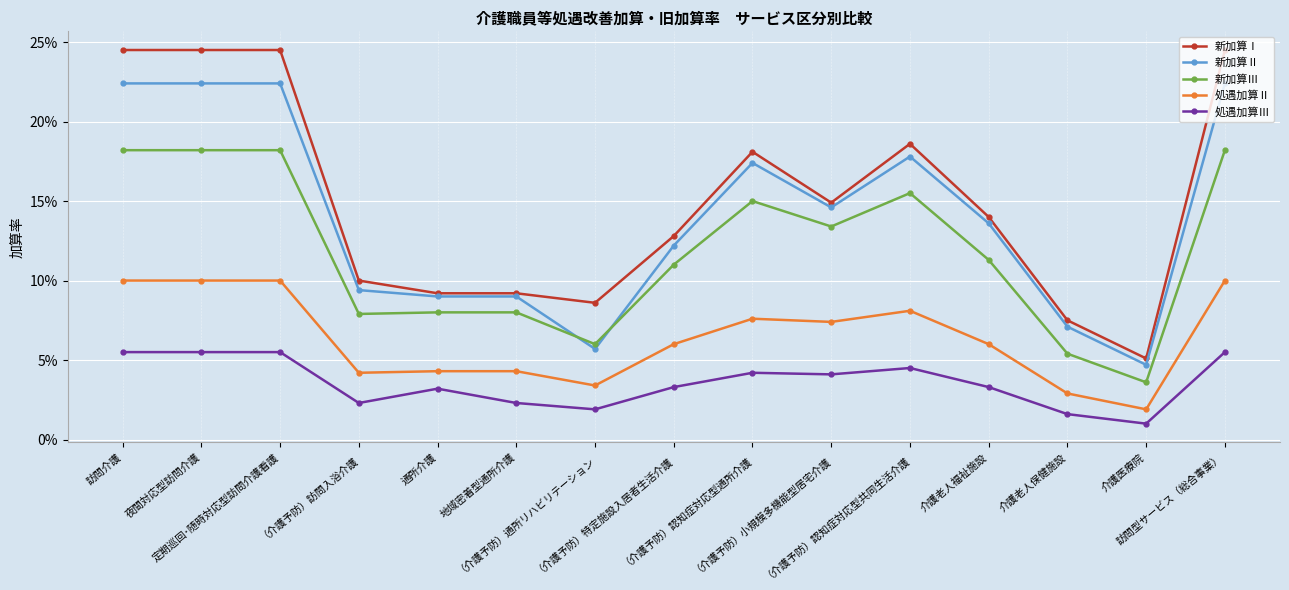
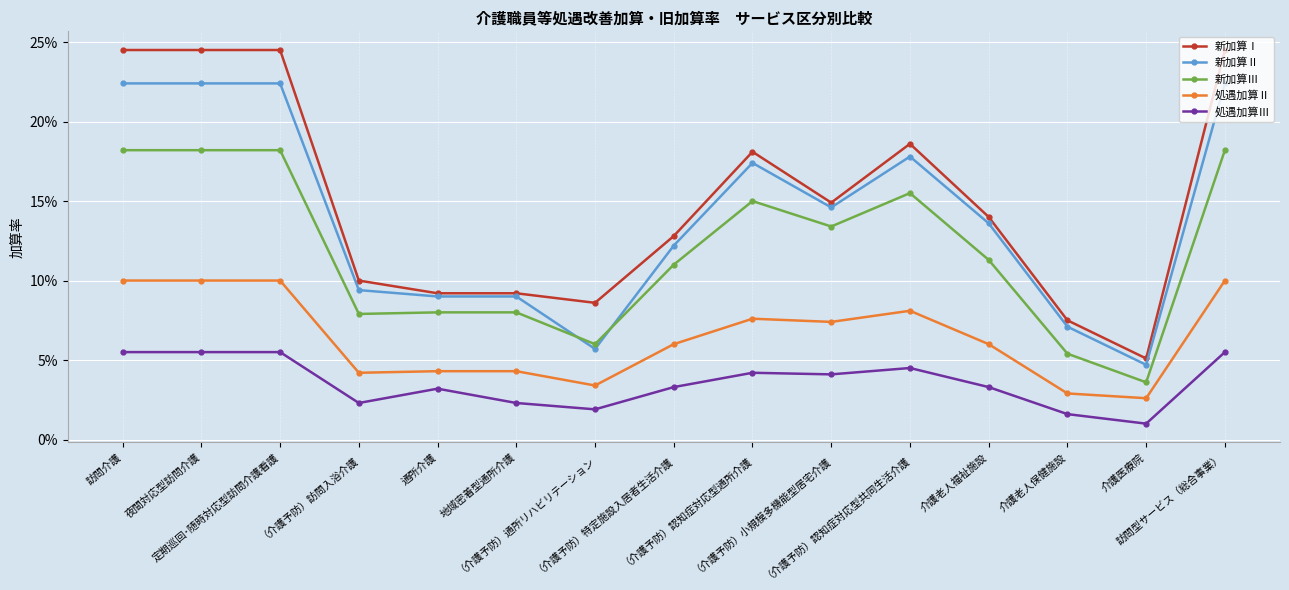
  {
    "新加算Ⅰ": {
      "訪問介護": "24.5%",
      "夜間対応型訪問介護": "24.5%",
      "定期巡回･随時対応型訪問介護看護": "24.5%",
      "（介護予防）訪問入浴介護": "10.0%",
      "通所介護": "9.2%",
      "地域密着型通所介護": "9.2%",
      "（介護予防）通所リハビリテーション": "8.6%",
      "（介護予防）特定施設入居者生活介護": "12.8%",
      "（介護予防）認知症対応型通所介護": "18.1%",
      "（介護予防）小規模多機能型居宅介護": "14.9%",
      "（介護予防）認知症対応型共同生活介護": "18.6%",
      "介護老人福祉施設": "14.0%",
      "介護老人保健施設": "7.5%",
      "介護医療院": "5.1%"
    },
    "新加算Ⅱ": {
      "訪問介護": "22.4%",
      "夜間対応型訪問介護": "22.4%",
      "定期巡回･随時対応型訪問介護看護": "22.4%",
      "（介護予防）訪問入浴介護": "9.4%",
      "通所介護": "9.0%",
      "地域密着型通所介護": "9.0%",
      "（介護予防）通所リハビリテーション": "5.7%",
      "（介護予防）特定施設入居者生活介護": "12.2%",
      "（介護予防）認知症対応型通所介護": "17.4%",
      "（介護予防）小規模多機能型居宅介護": "14.6%",
      "（介護予防）認知症対応型共同生活介護": "17.8%",
      "介護老人福祉施設": "13.6%",
      "介護老人保健施設": "7.1%",
      "介護医療院": "4.7%"
    },
    "新加算Ⅲ": {
      "訪問介護": "18.2%",
      "夜間対応型訪問介護": "18.2%",
      "定期巡回･随時対応型訪問介護看護": "18.2%",
      "（介護予防）訪問入浴介護": "7.9%",
      "通所介護": "8.0%",
      "地域密着型通所介護": "8.0%",
      "（介護予防）通所リハビリテーション": "6.0%",
      "（介護予防）特定施設入居者生活介護": "11.0%",
      "（介護予防）認知症対応型通所介護": "15.0%",
      "（介護予防）小規模多機能型居宅介護": "13.4%",
      "（介護予防）認知症対応型共同生活介護": "15.5%",
      "介護老人福祉施設": "11.3%",
      "介護老人保健施設": "5.4%",
      "介護医療院": "3.6%",
      "訪問型サービス（総合事業）": "18.2%"
    },
    "処遇加算Ⅱ": {
      "訪問介護": "10.0%",
      "夜間対応型訪問介護": "10.0%",
      "定期巡回･随時対応型訪問介護看護": "10.0%",
      "（介護予防）訪問入浴介護": "4.2%",
      "通所介護": "4.3%",
      "地域密着型通所介護": "4.3%",
      "（介護予防）通所リハビリテーション": "3.4%",
      "（介護予防）特定施設入居者生活介護": "6.0%",
      "（介護予防）認知症対応型通所介護": "7.6%",
      "（介護予防）小規模多機能型居宅介護": "7.4%",
      "（介護予防）認知症対応型共同生活介護": "8.1%",
      "介護老人福祉施設": "6.0%",
      "介護老人保健施設": "2.9%",
-     "介護医療院": "1.9%",
+     "介護医療院": "2.6%",
      "訪問型サービス（総合事業）": "10.0%"
    },
    "処遇加算Ⅲ": {
      "訪問介護": "5.5%",
      "夜間対応型訪問介護": "5.5%",
      "定期巡回･随時対応型訪問介護看護": "5.5%",
      "（介護予防）訪問入浴介護": "2.3%",
      "通所介護": "3.2%",
      "地域密着型通所介護": "2.3%",
      "（介護予防）通所リハビリテーション": "1.9%",
      "（介護予防）特定施設入居者生活介護": "3.3%",
      "（介護予防）認知症対応型通所介護": "4.2%",
      "（介護予防）小規模多機能型居宅介護": "4.1%",
      "（介護予防）認知症対応型共同生活介護": "4.5%",
      "介護老人福祉施設": "3.3%",
      "介護老人保健施設": "1.6%",
      "介護医療院": "1.0%",
      "訪問型サービス（総合事業）": "5.5%"
    }
  }
